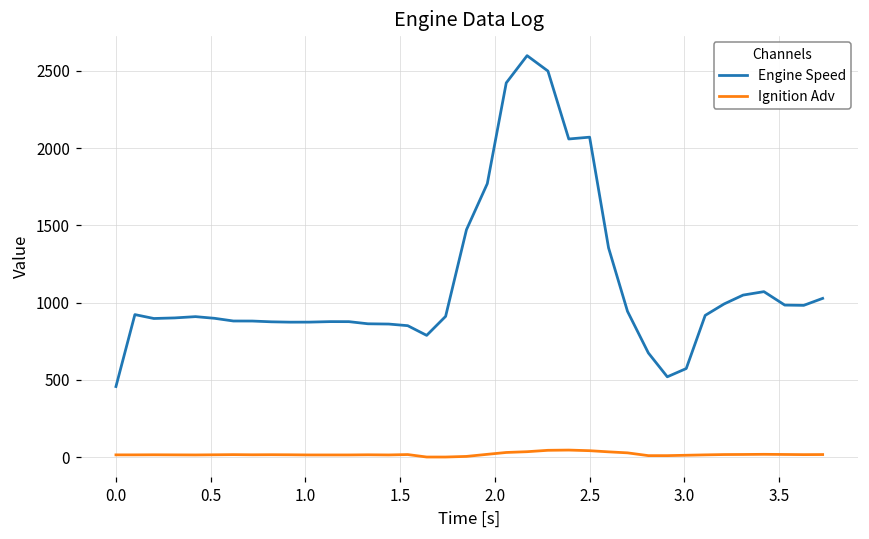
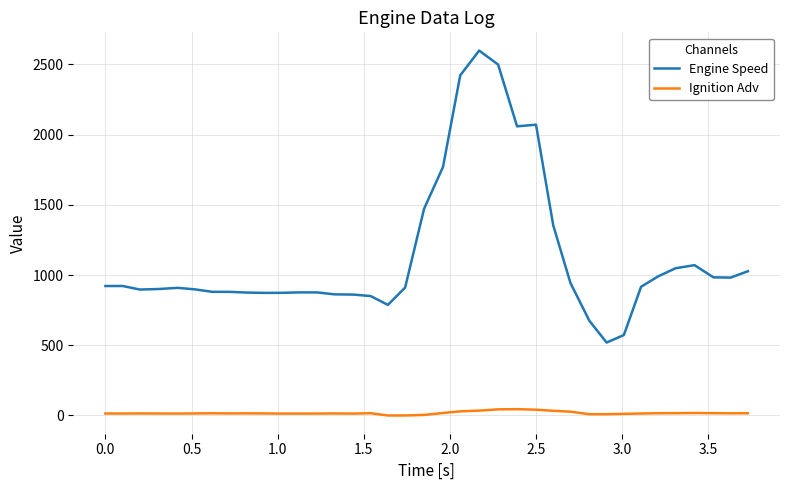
  {
    "Engine Speed": {
-     "0.0": 460,
+     "0.0": 920,
      "2.5": 2070
    },
    "Ignition Adv": {
      "0.0": 10,
      "2.5": 40
    }
  }
